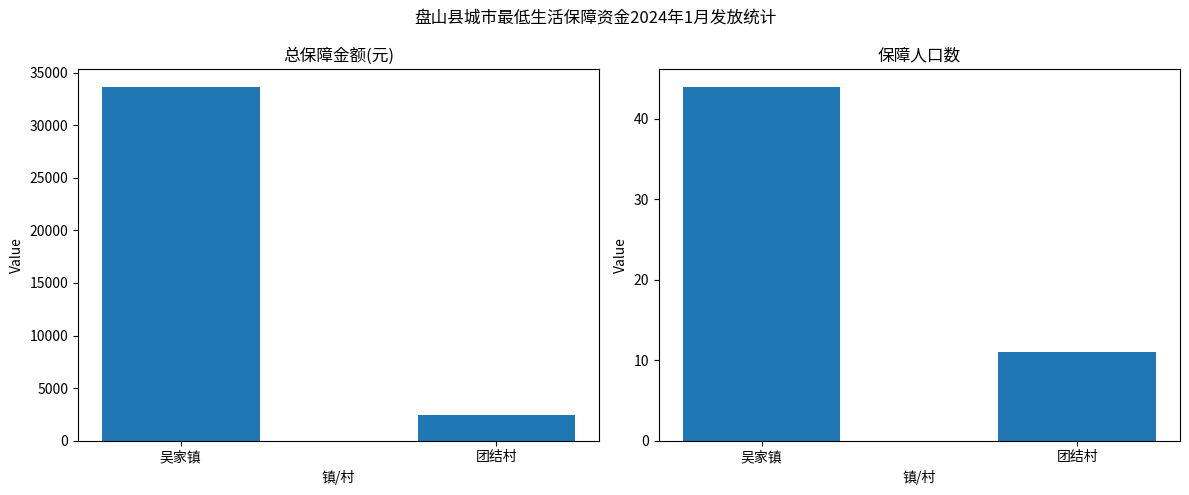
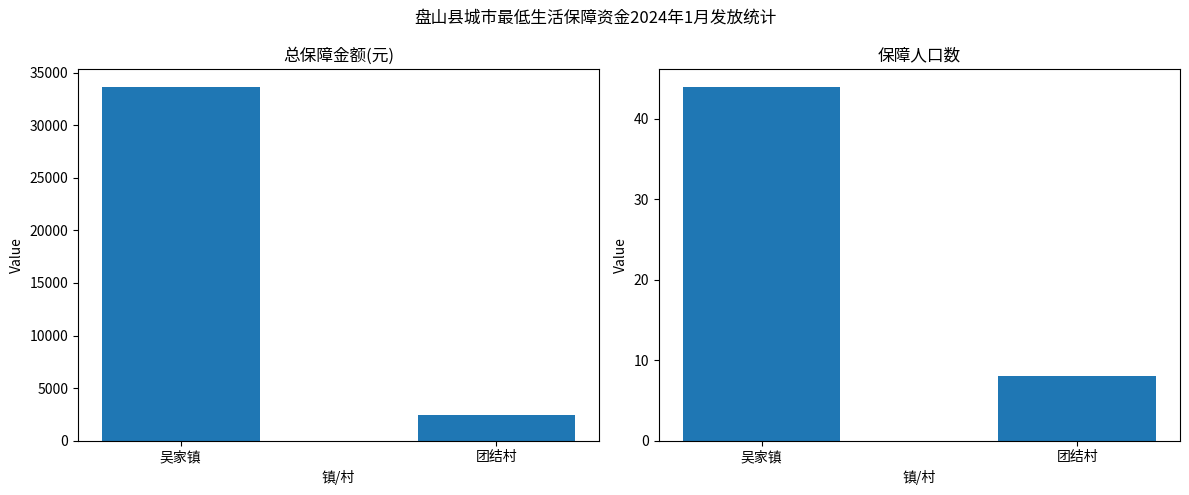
  {
    "总保障金额(元)": {
      "吴家镇": 33700,
      "团结村": 2500
    },
    "保障人口数": {
      "吴家镇": 44,
-     "团结村": 11
+     "团结村": 8
    }
  }
